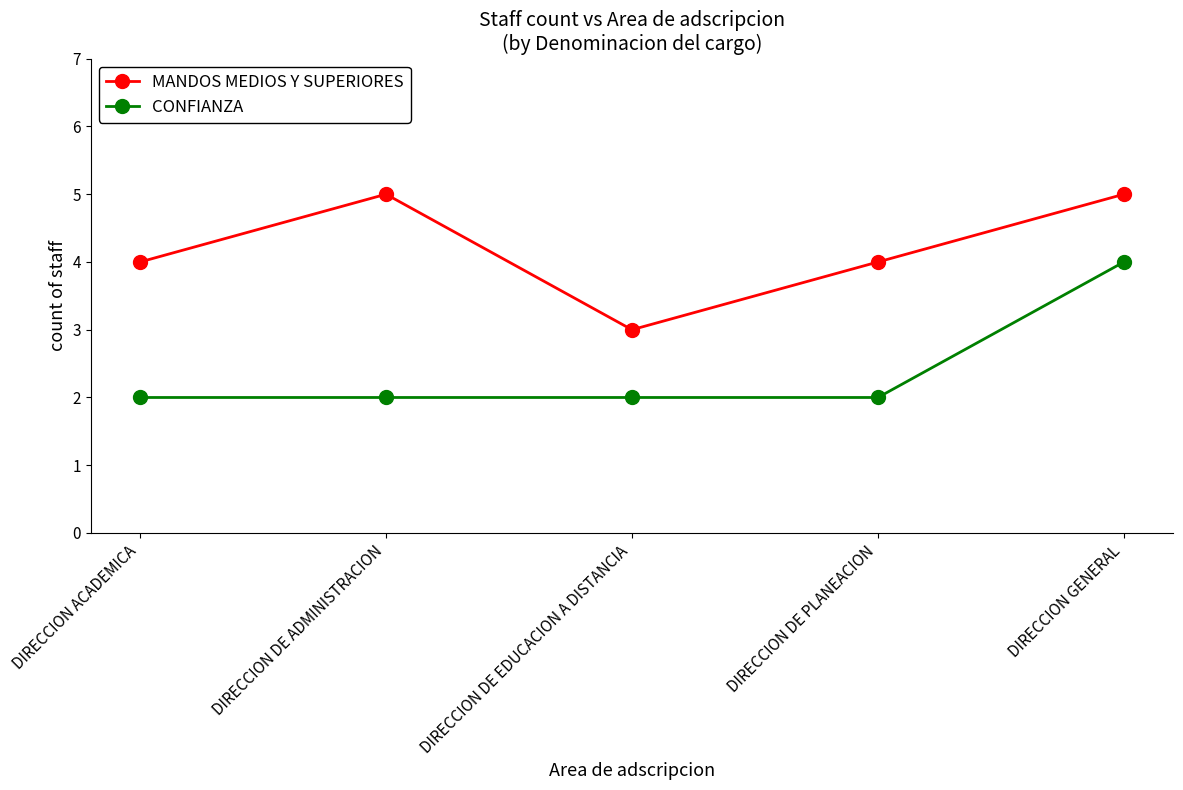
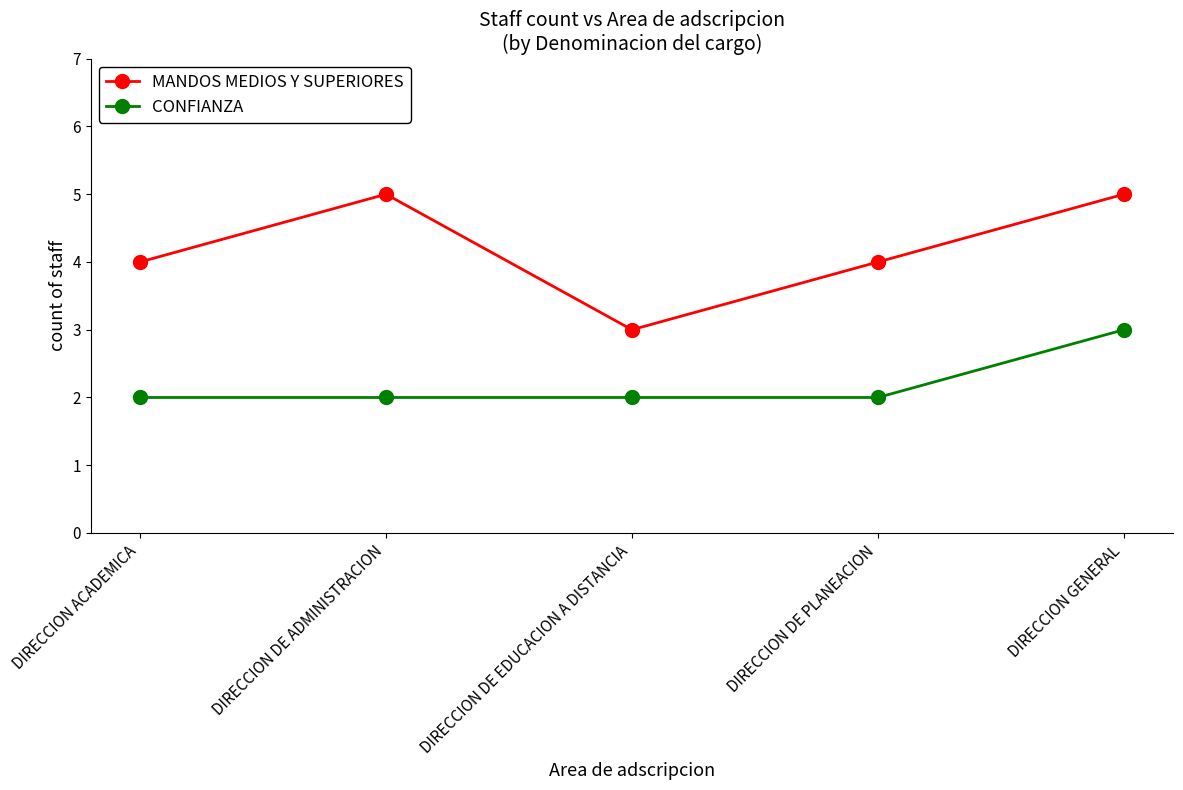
  {
    "MANDOS MEDIOS Y SUPERIORES": {
      "DIRECCION ACADEMICA": 4,
      "DIRECCION DE ADMINISTRACION": 5,
      "DIRECCION DE EDUCACION A DISTANCIA": 3,
      "DIRECCION DE PLANEACION": 4,
      "DIRECCION GENERAL": 5
    },
    "CONFIANZA": {
      "DIRECCION ACADEMICA": 2,
      "DIRECCION DE ADMINISTRACION": 2,
      "DIRECCION DE EDUCACION A DISTANCIA": 2,
      "DIRECCION DE PLANEACION": 2,
-     "DIRECCION GENERAL": 4
+     "DIRECCION GENERAL": 3
    }
  }
